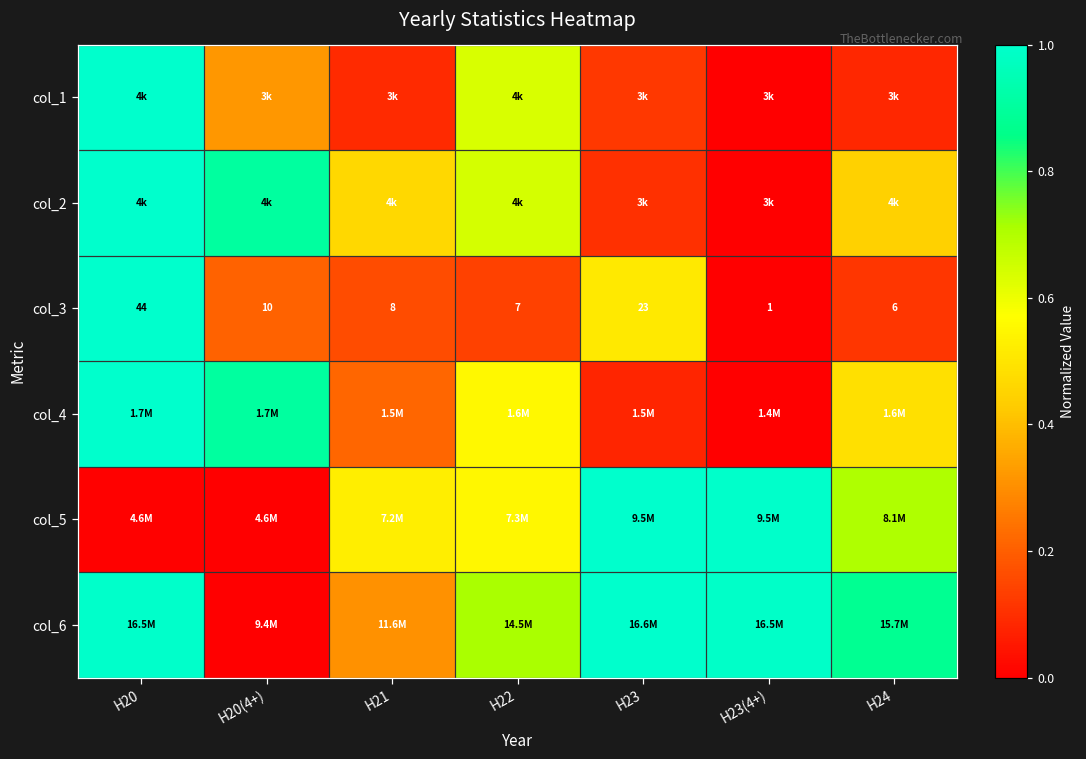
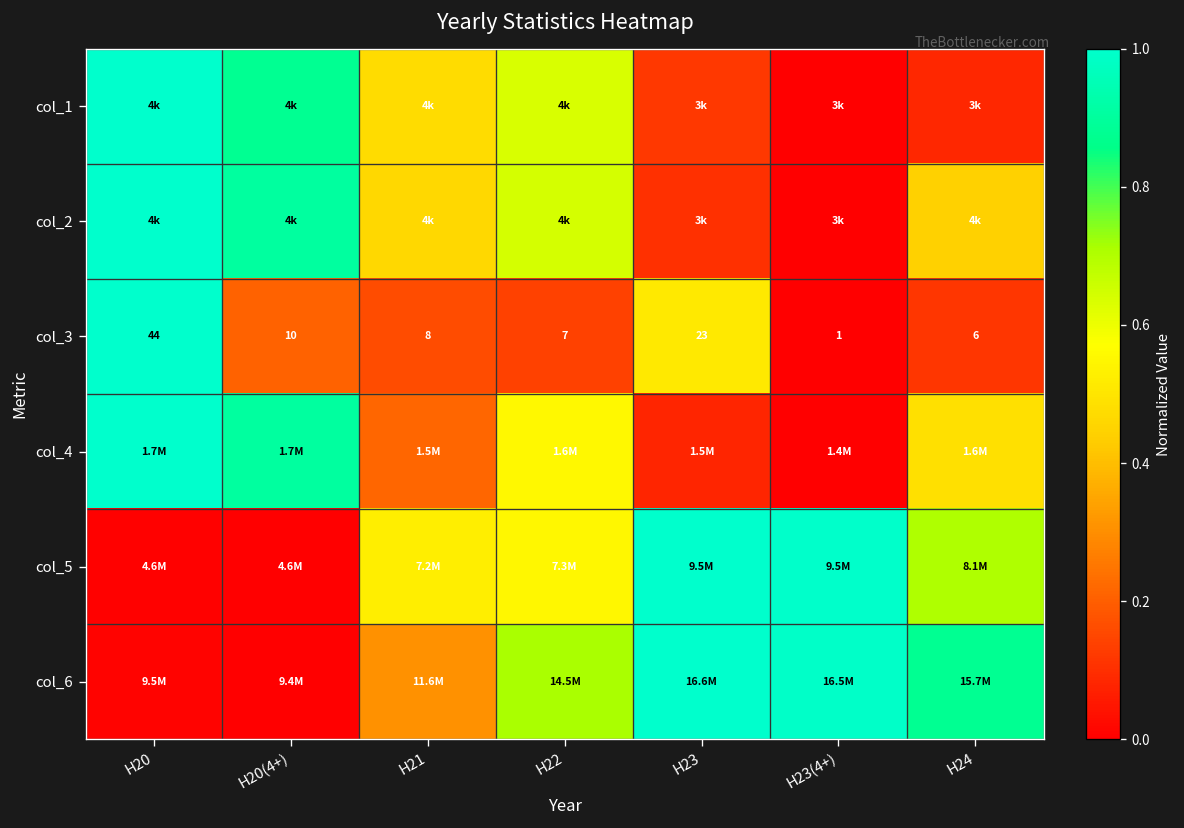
  {
    "col_1": {
      "H20": "4k",
-     "H20(4+)": "3k",
-     "H21": "3k",
+     "H20(4+)": "4k",
+     "H21": "4k",
      "H22": "4k",
      "H23": "3k",
      "H23(4+)": "3k",
      "H24": "3k"
    },
    "col_2": {
      "H20": "4k",
      "H20(4+)": "4k",
      "H21": "4k",
      "H22": "4k",
      "H23": "3k",
      "H23(4+)": "3k",
      "H24": "4k"
    },
    "col_3": {
      "H20": "44",
      "H20(4+)": "10",
      "H21": "8",
      "H22": "7",
      "H23": "23",
      "H23(4+)": "1",
      "H24": "6"
    },
    "col_4": {
      "H20": "1.7M",
      "H20(4+)": "1.7M",
      "H21": "1.5M",
      "H22": "1.6M",
      "H23": "1.5M",
      "H23(4+)": "1.4M",
      "H24": "1.6M"
    },
    "col_5": {
      "H20": "4.6M",
      "H20(4+)": "4.6M",
      "H21": "7.2M",
      "H22": "7.3M",
      "H23": "9.5M",
      "H23(4+)": "9.5M",
      "H24": "8.1M"
    },
    "col_6": {
-     "H20": "16.5M",
+     "H20": "9.5M",
      "H20(4+)": "9.4M",
      "H21": "11.6M",
      "H22": "14.5M",
      "H23": "16.6M",
      "H23(4+)": "16.5M",
      "H24": "15.7M"
    }
  }
